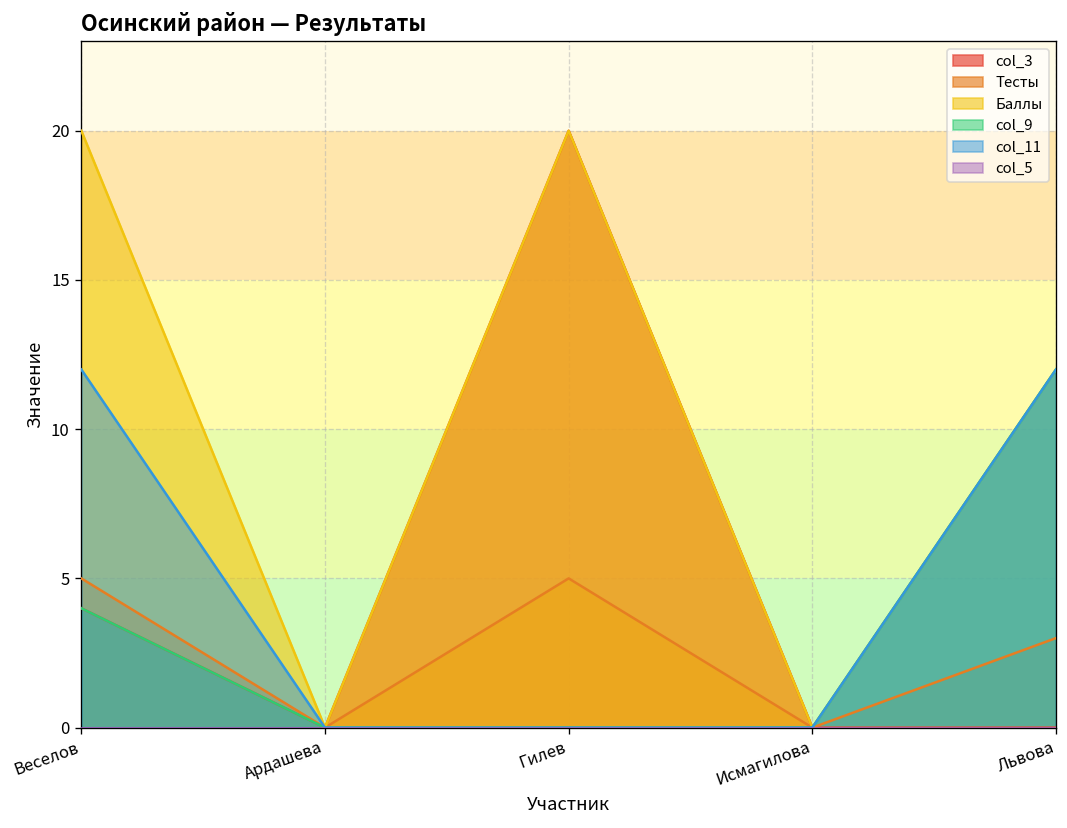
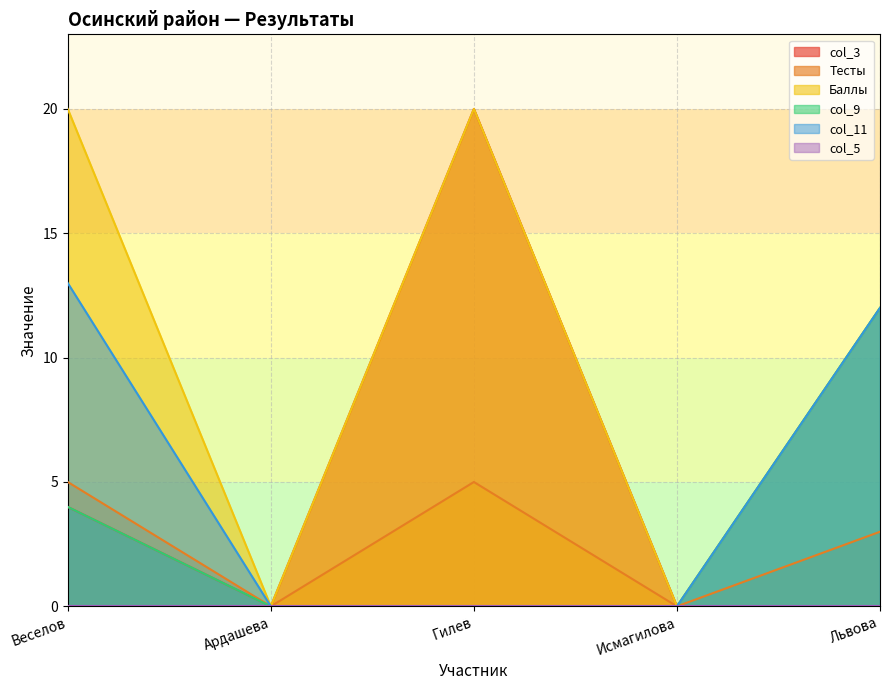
  {
    "Баллы": {
      "Веселов": 20
    },
    "col_11": {
-     "Веселов": 12
+     "Веселов": 13
    },
    "col_5": {
      "Веселов": 0
    }
  }
